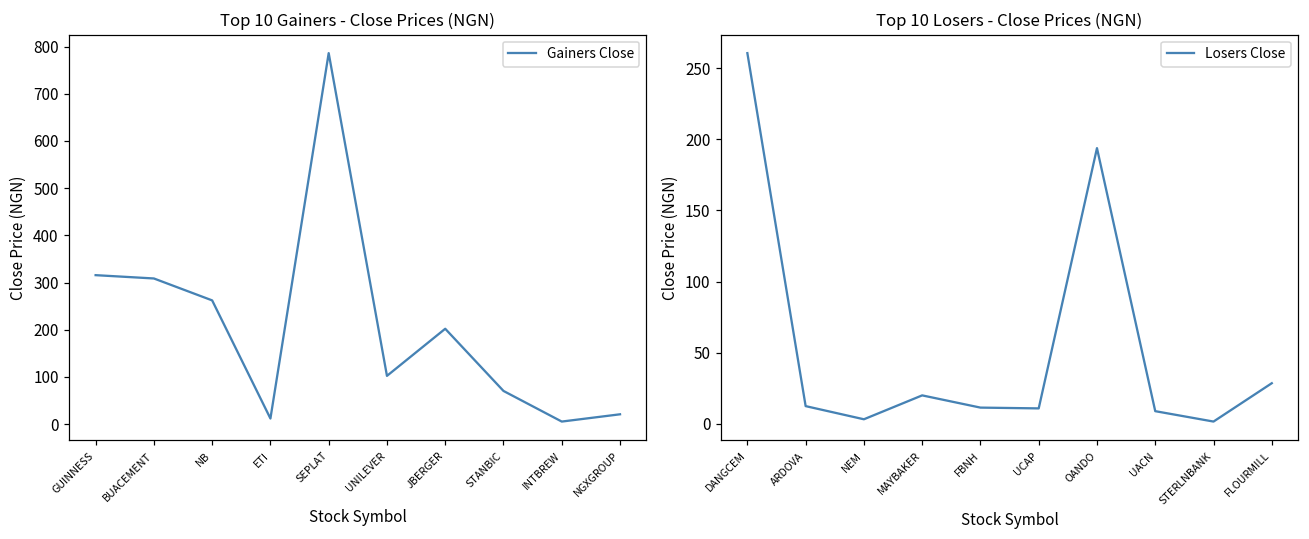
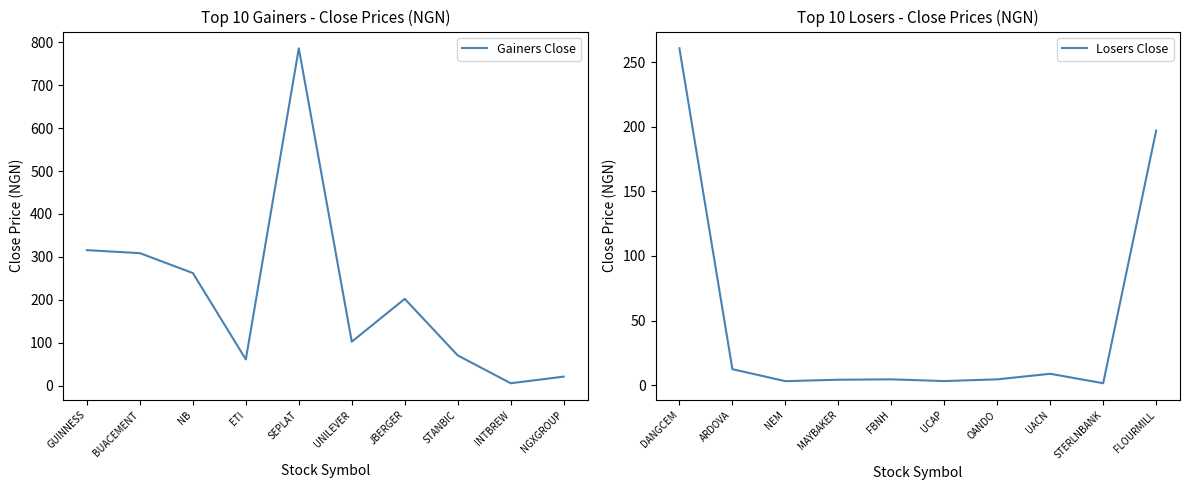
  {
    "Top 10 Gainers - Close Prices (NGN)": {
      "GUINNESS": 320,
      "BUACEMENT": 310,
      "NB": 260,
-     "ETI": 10,
+     "ETI": 60,
      "SEPLAT": 790,
      "UNILEVER": 100,
      "JBERGER": 200,
      "STANBIC": 70,
      "INTBREW": 10,
      "NGXGROUP": 20
    },
    "Top 10 Losers - Close Prices (NGN)": {
      "DANGCEM": 261,
      "ARDOVA": 12,
      "NEM": 3,
-     "MAYBAKER": 20,
-     "FBNH": 11,
-     "UCAP": 11,
-     "OANDO": 194,
+     "MAYBAKER": 4,
+     "FBNH": 5,
+     "UCAP": 3,
+     "OANDO": 5,
      "UACN": 9,
      "STERLNBANK": 2,
-     "FLOURMILL": 29
+     "FLOURMILL": 197
    }
  }
